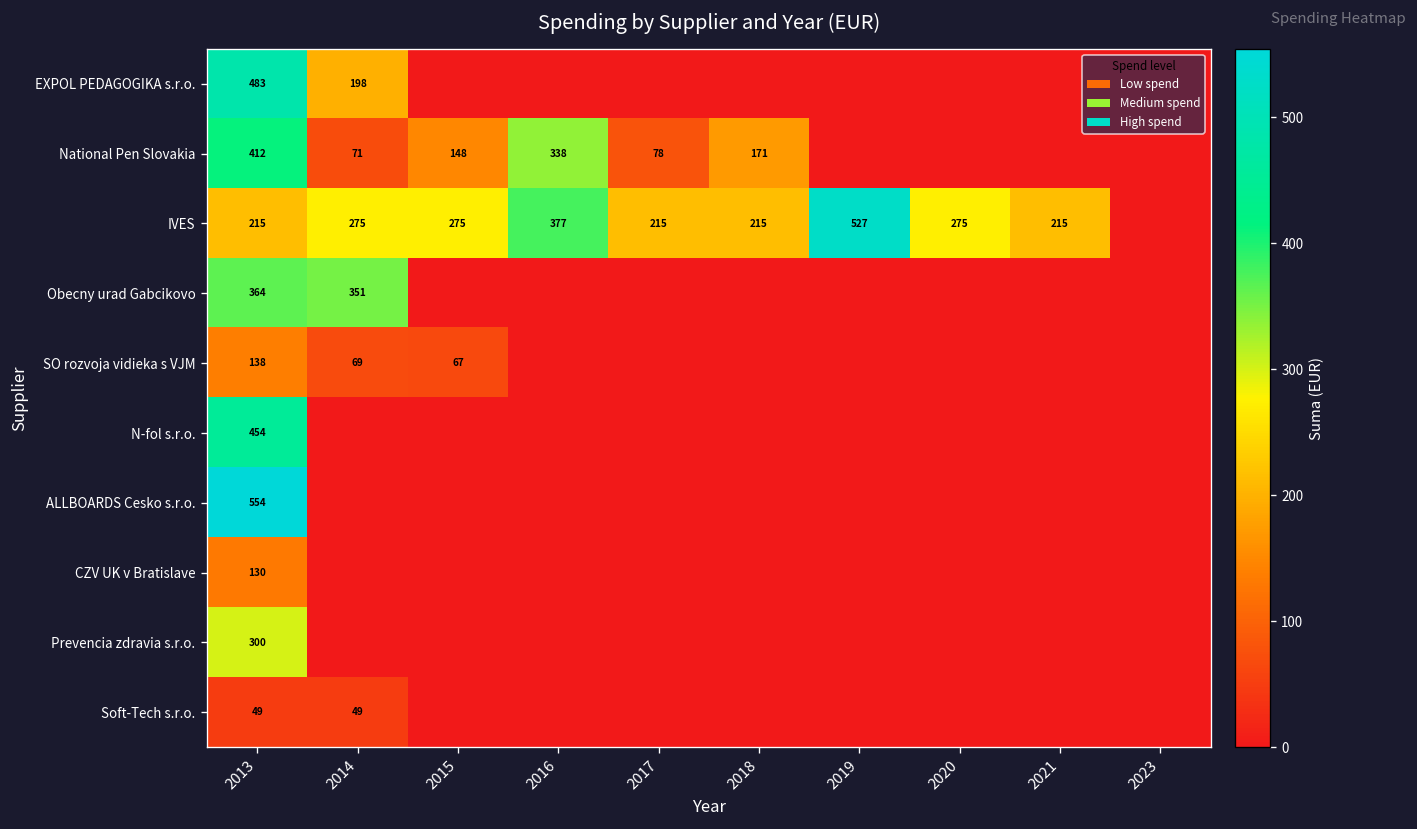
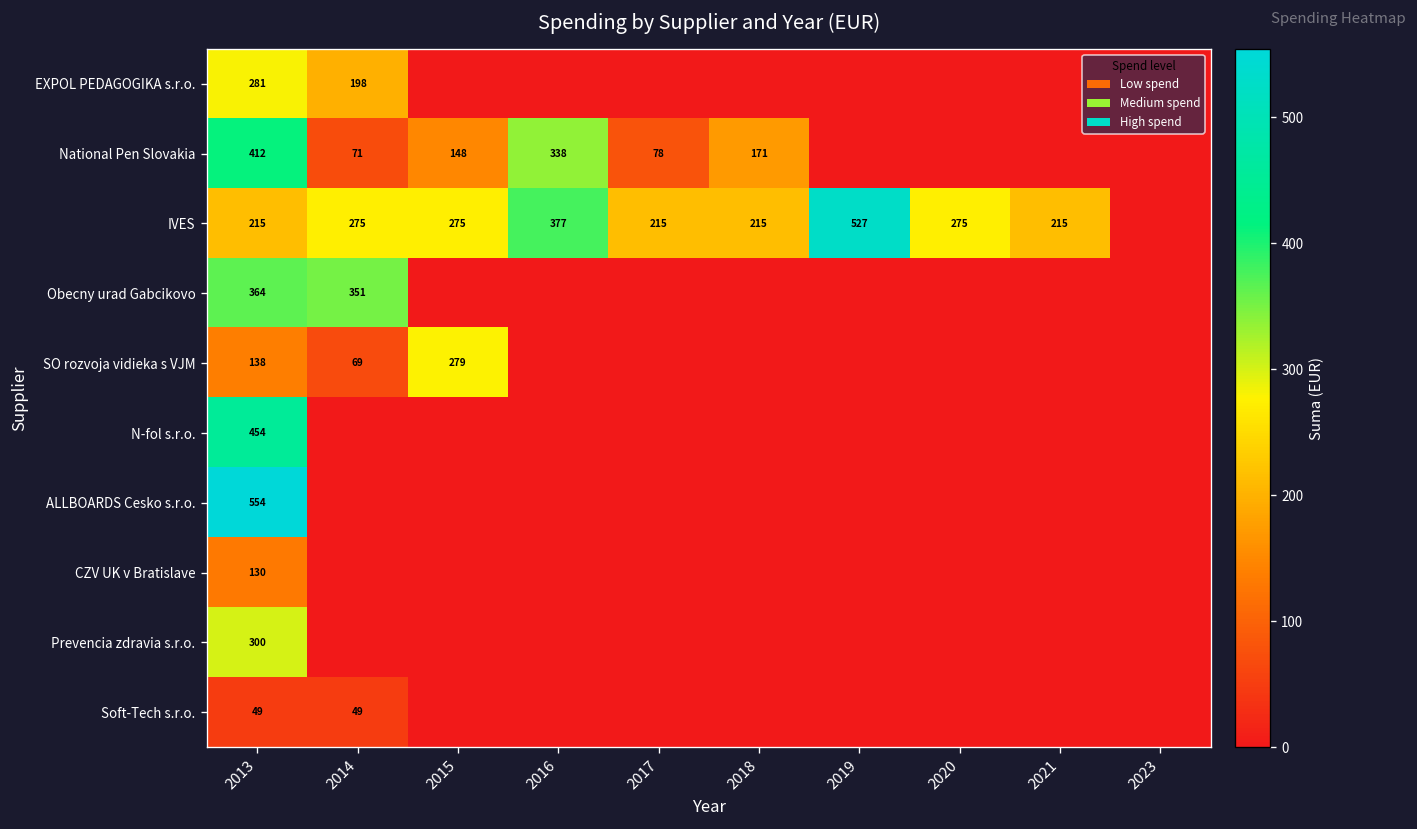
  {
    "EXPOL PEDAGOGIKA s.r.o.": {
-     "2013": 483,
+     "2013": 281,
      "2014": 198
    },
    "National Pen Slovakia": {
      "2013": 412,
      "2014": 71,
      "2015": 148,
      "2016": 338,
      "2017": 78,
      "2018": 171
    },
    "IVES": {
      "2013": 215,
      "2014": 275,
      "2015": 275,
      "2016": 377,
      "2017": 215,
      "2018": 215,
      "2019": 527,
      "2020": 275,
      "2021": 215
    },
    "Obecny urad Gabcikovo": {
      "2013": 364,
      "2014": 351
    },
    "SO rozvoja vidieka s VJM": {
      "2013": 138,
      "2014": 69,
-     "2015": 67
+     "2015": 279
    },
    "N-fol s.r.o.": {
      "2013": 454
    },
    "ALLBOARDS Cesko s.r.o.": {
      "2013": 554
    },
    "CZV UK v Bratislave": {
      "2013": 130
    },
    "Prevencia zdravia s.r.o.": {
      "2013": 300
    },
    "Soft-Tech s.r.o.": {
      "2013": 49,
      "2014": 49
    }
  }
